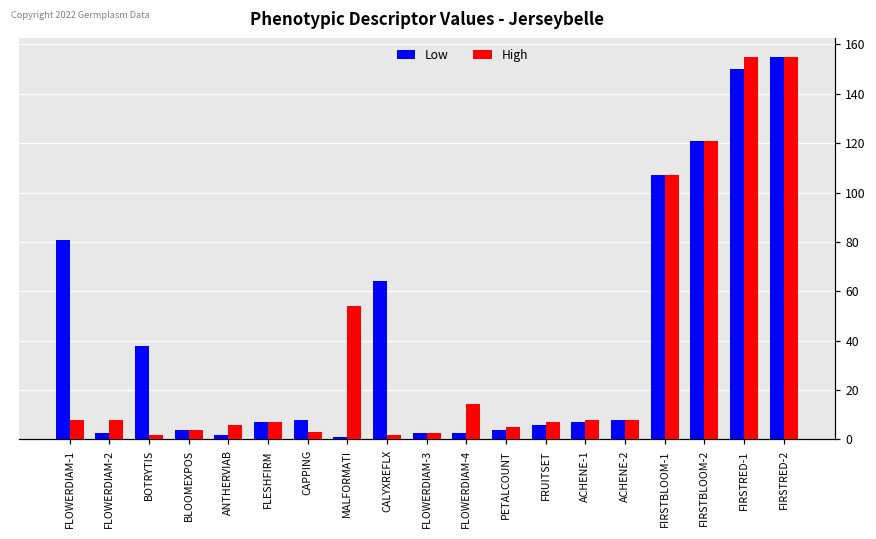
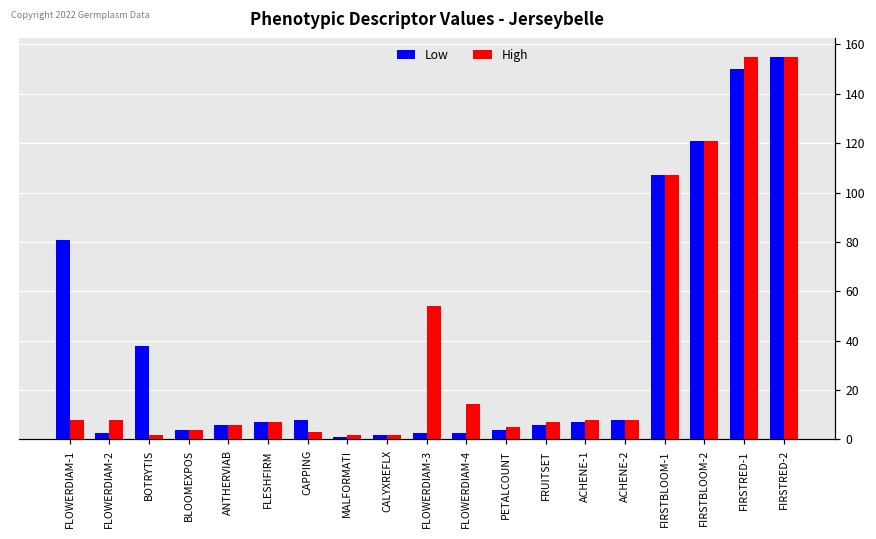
  {
    "Low": {
      "FLOWERDIAM-1": 81,
      "FLOWERDIAM-2": 3,
      "BOTRYTIS": 38,
      "BLOOMEXPOS": 4,
-     "ANTHERVIAB": 2,
+     "ANTHERVIAB": 6,
      "FLESHFIRM": 7,
      "CAPPING": 8,
-     "CALYXREFLX": 64,
+     "CALYXREFLX": 2,
      "FLOWERDIAM-3": 3,
      "FLOWERDIAM-4": 3,
      "PETALCOUNT": 4,
      "FRUITSET": 6,
      "ACHENE-1": 7,
      "ACHENE-2": 8,
      "FIRSTBLOOM-1": 107,
      "FIRSTBLOOM-2": 121,
      "FIRSTRED-1": 150,
      "FIRSTRED-2": 155
    },
    "High": {
      "FLOWERDIAM-1": 8,
      "FLOWERDIAM-2": 8,
      "BOTRYTIS": 2,
      "BLOOMEXPOS": 4,
      "ANTHERVIAB": 6,
      "FLESHFIRM": 7,
      "CAPPING": 3,
-     "MALFORMATI": 54,
+     "MALFORMATI": 2,
      "CALYXREFLX": 2,
-     "FLOWERDIAM-3": 3,
+     "FLOWERDIAM-3": 54,
      "FLOWERDIAM-4": 15,
      "PETALCOUNT": 5,
      "FRUITSET": 7,
      "ACHENE-1": 8,
      "ACHENE-2": 8,
      "FIRSTBLOOM-1": 107,
      "FIRSTBLOOM-2": 121,
      "FIRSTRED-1": 155,
      "FIRSTRED-2": 155
    }
  }
